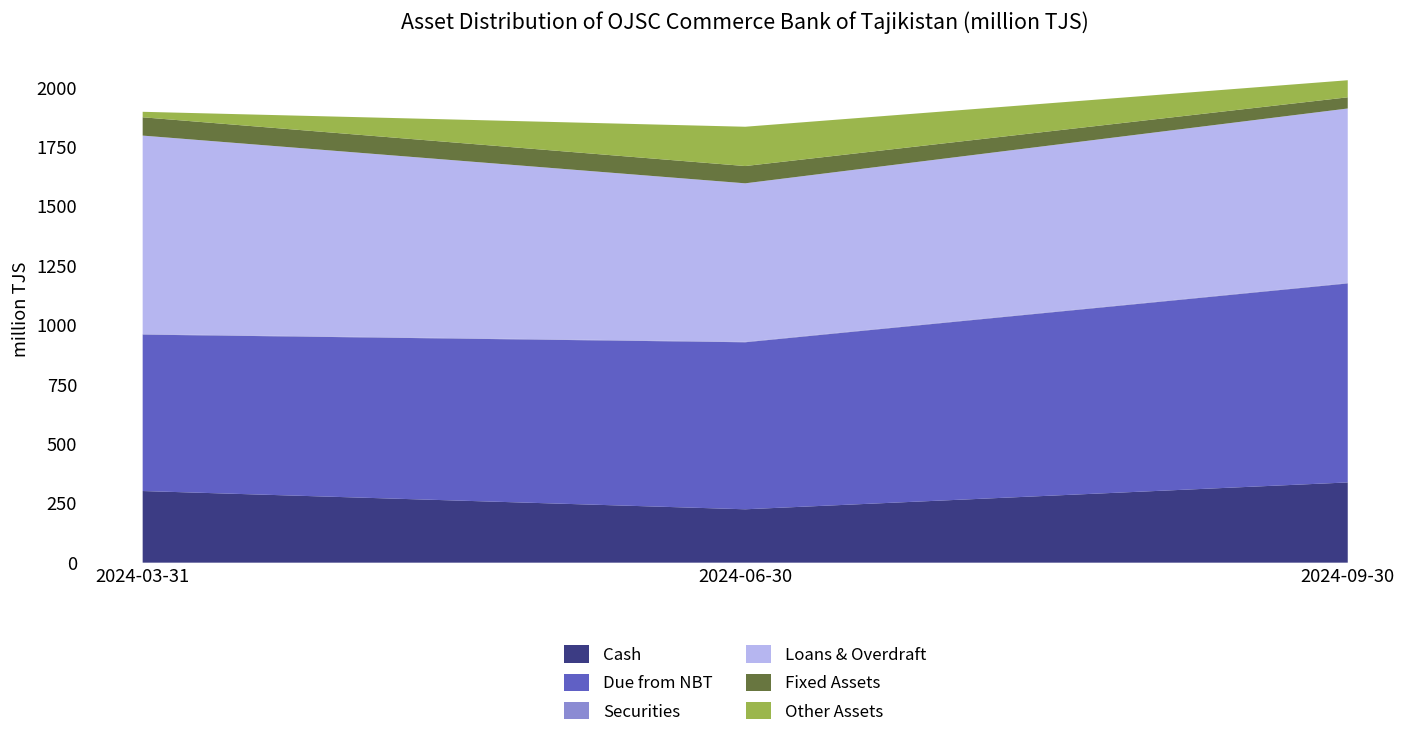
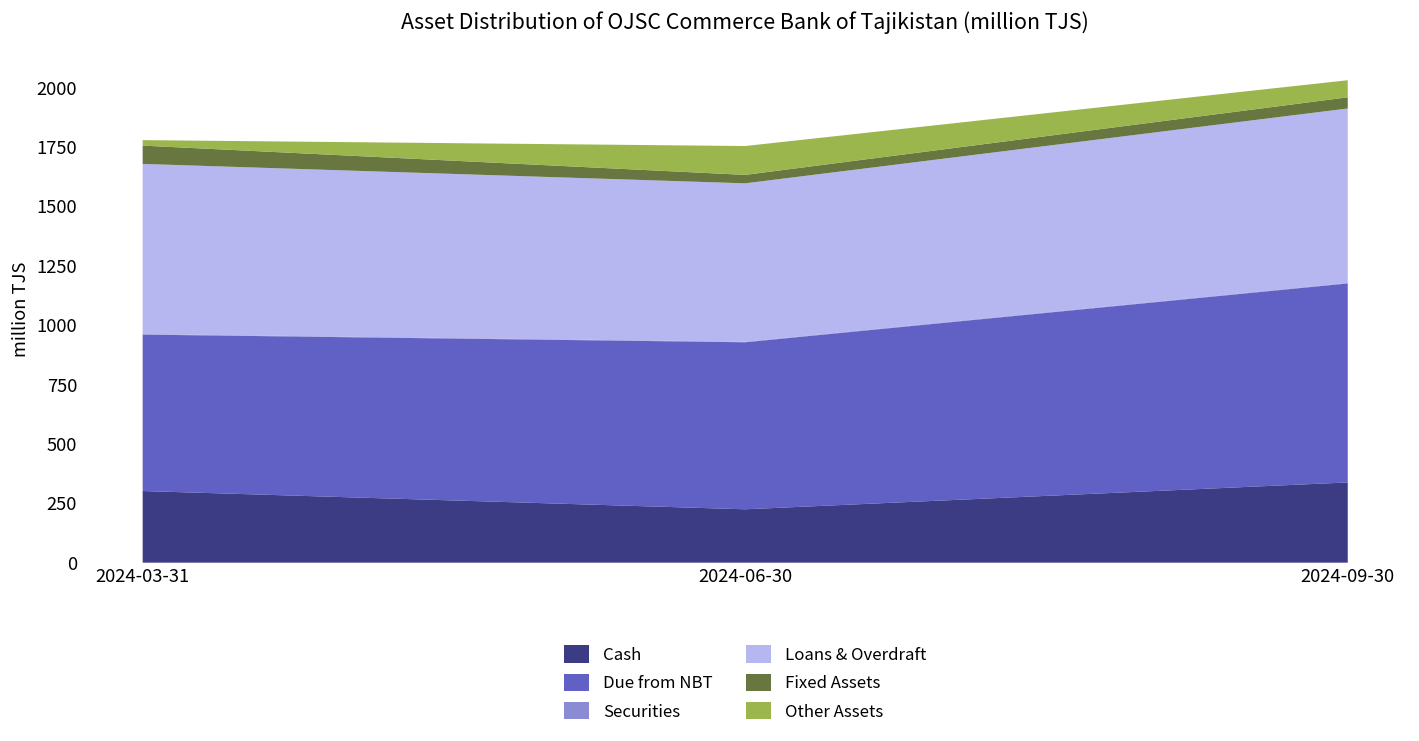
  {
    "Cash": {
      "2024-03-31": 300,
      "2024-06-30": 220,
      "2024-09-30": 340
    },
    "Loans & Overdraft": {
-     "2024-03-31": 840,
+     "2024-03-31": 720,
      "2024-06-30": 670,
      "2024-09-30": 730
    },
    "Fixed Assets": {
      "2024-03-31": 80,
-     "2024-06-30": 70,
+     "2024-06-30": 40,
      "2024-09-30": 50
    },
    "Other Assets": {
      "2024-03-31": 20,
-     "2024-06-30": 170,
+     "2024-06-30": 120,
      "2024-09-30": 70
    }
  }
